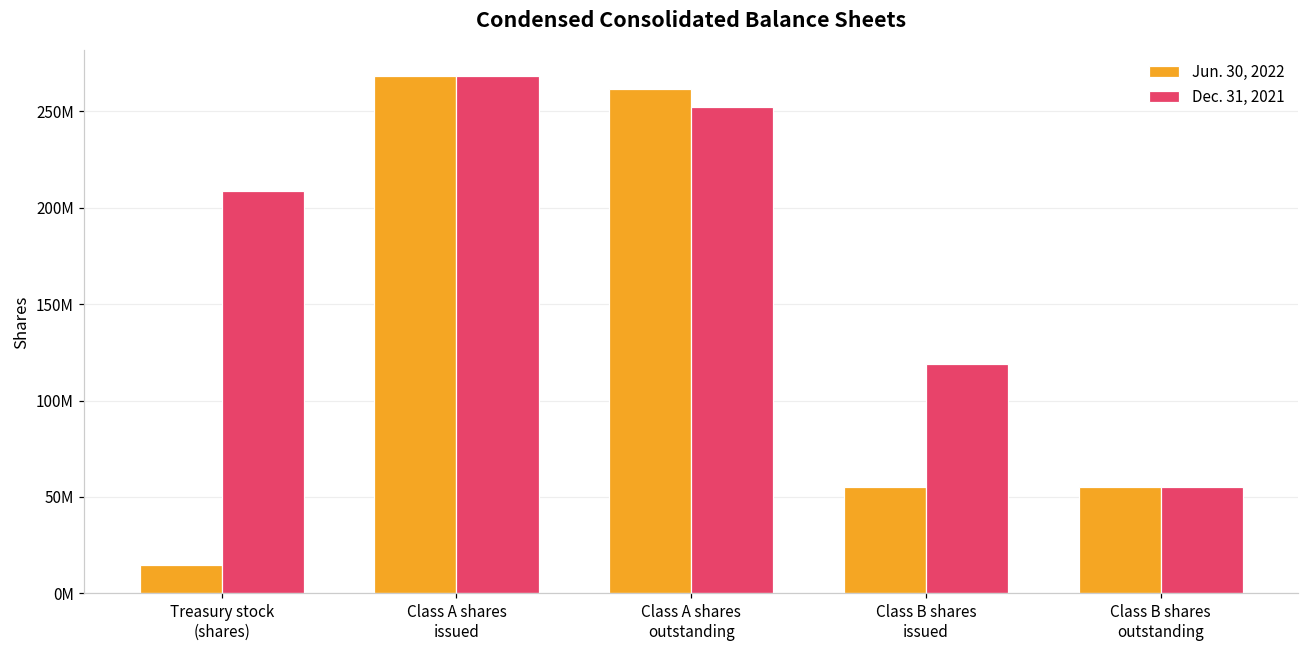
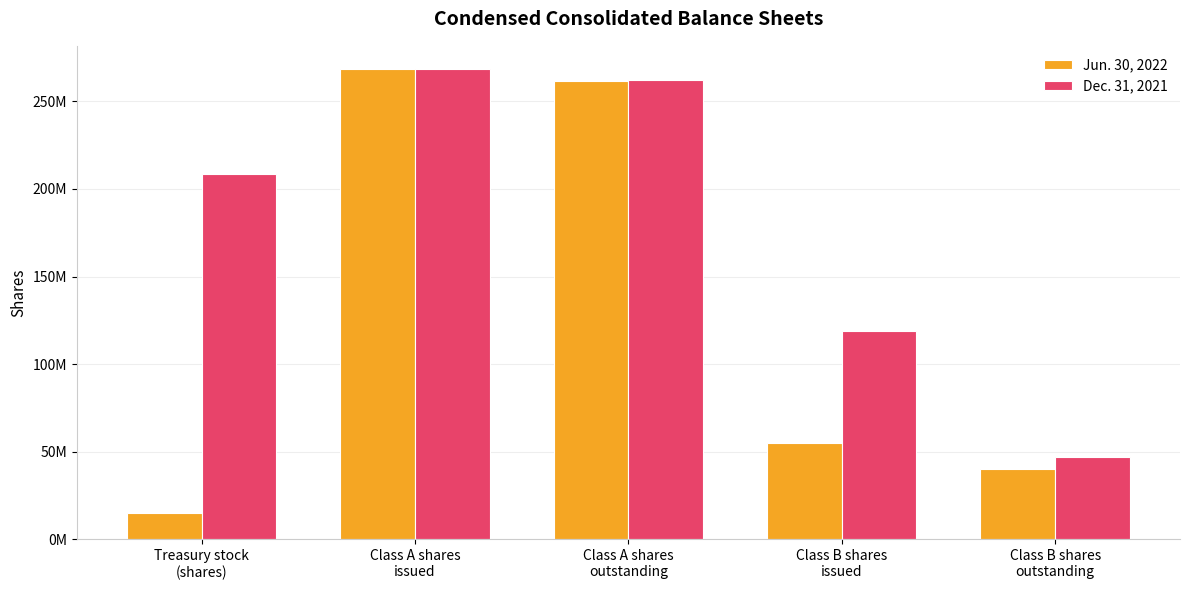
  {
    "Jun. 30, 2022": {
      "Treasury stock (shares)": 15000000,
      "Class A shares issued": 268000000,
      "Class A shares outstanding": 261000000,
      "Class B shares issued": 55000000,
-     "Class B shares outstanding": 55000000
+     "Class B shares outstanding": 40000000
    },
    "Dec. 31, 2021": {
      "Treasury stock (shares)": 208000000,
      "Class A shares issued": 268000000,
-     "Class A shares outstanding": 253000000,
+     "Class A shares outstanding": 262000000,
      "Class B shares issued": 119000000,
-     "Class B shares outstanding": 55000000
+     "Class B shares outstanding": 47000000
    }
  }
